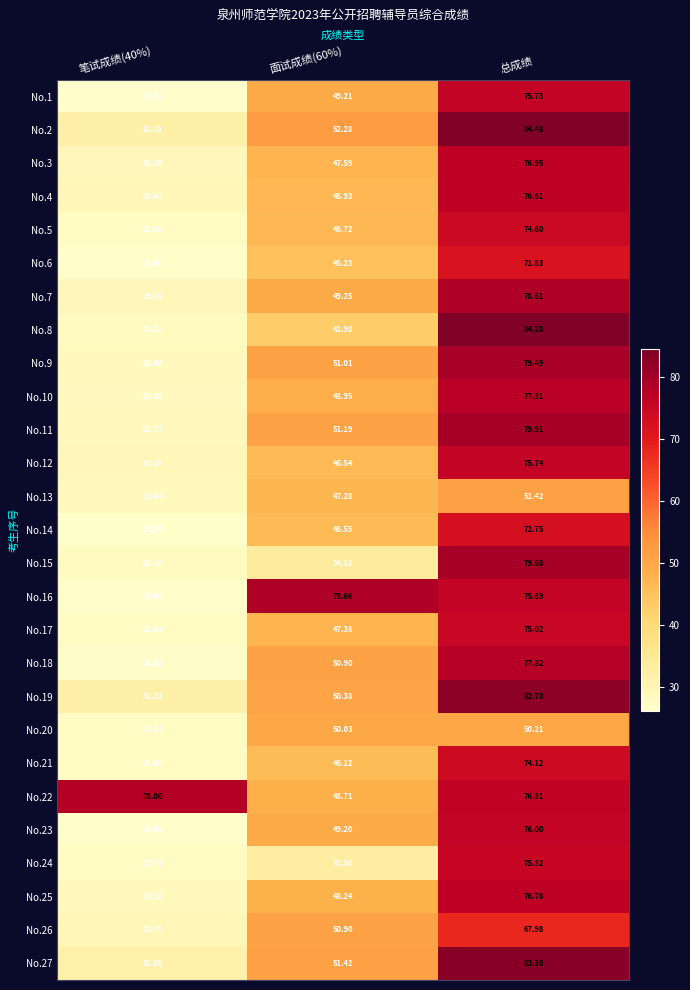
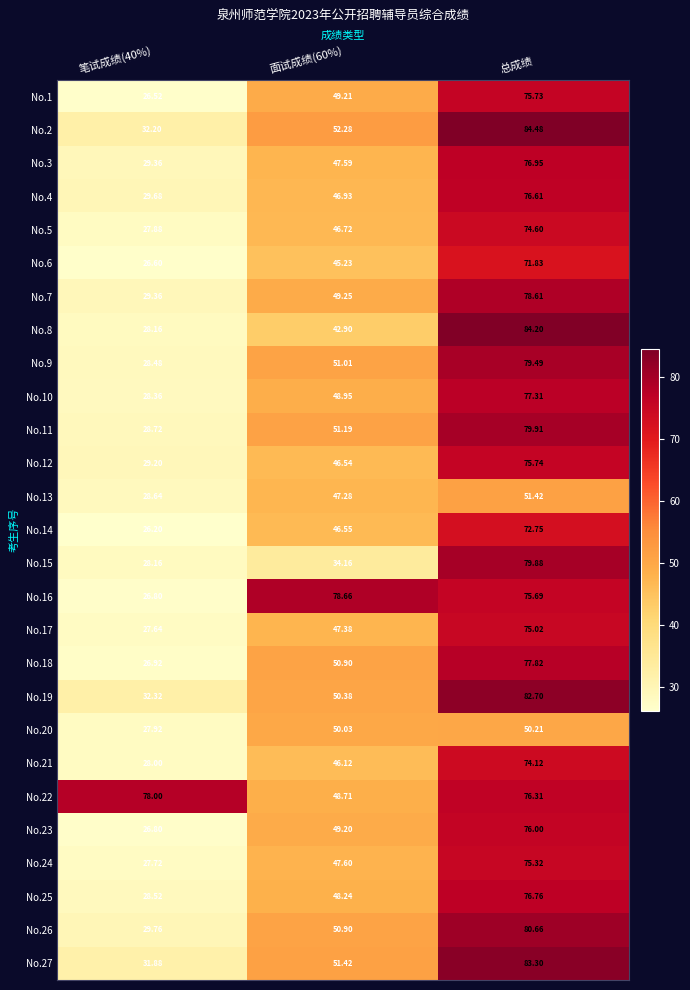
  {
    "No.1": {
      "笔试成绩(40%)": 26.52,
      "面试成绩(60%)": 49.21,
      "总成绩": 75.73
    },
    "No.2": {
      "笔试成绩(40%)": 32.20,
      "面试成绩(60%)": 52.28,
      "总成绩": 84.48
    },
    "No.3": {
      "笔试成绩(40%)": 29.36,
      "面试成绩(60%)": 47.59,
      "总成绩": 76.95
    },
    "No.4": {
      "笔试成绩(40%)": 29.68,
      "面试成绩(60%)": 46.93,
      "总成绩": 76.61
    },
    "No.5": {
      "笔试成绩(40%)": 27.88,
      "面试成绩(60%)": 46.72,
      "总成绩": 74.60
    },
    "No.6": {
      "笔试成绩(40%)": 26.60,
      "面试成绩(60%)": 45.23,
      "总成绩": 71.83
    },
    "No.7": {
      "笔试成绩(40%)": 29.36,
      "面试成绩(60%)": 49.25,
      "总成绩": 78.61
    },
    "No.8": {
      "笔试成绩(40%)": 28.16,
      "面试成绩(60%)": 42.90,
      "总成绩": 84.20
    },
    "No.9": {
      "笔试成绩(40%)": 28.48,
      "面试成绩(60%)": 51.01,
      "总成绩": 79.49
    },
    "No.10": {
      "笔试成绩(40%)": 28.36,
      "面试成绩(60%)": 48.95,
      "总成绩": 77.31
    },
    "No.11": {
      "笔试成绩(40%)": 28.72,
      "面试成绩(60%)": 51.19,
      "总成绩": 79.91
    },
    "No.12": {
      "笔试成绩(40%)": 29.20,
      "面试成绩(60%)": 46.54,
      "总成绩": 75.74
    },
    "No.13": {
      "笔试成绩(40%)": 28.64,
      "面试成绩(60%)": 47.28,
      "总成绩": 51.42
    },
    "No.14": {
      "笔试成绩(40%)": 26.20,
      "面试成绩(60%)": 46.55,
      "总成绩": 72.75
    },
    "No.15": {
      "笔试成绩(40%)": 28.16,
      "面试成绩(60%)": 34.16,
      "总成绩": 79.88
    },
    "No.16": {
      "笔试成绩(40%)": 26.80,
      "面试成绩(60%)": 78.66,
      "总成绩": 75.69
    },
    "No.17": {
      "笔试成绩(40%)": 27.64,
      "面试成绩(60%)": 47.38,
      "总成绩": 75.02
    },
    "No.18": {
      "笔试成绩(40%)": 26.92,
      "面试成绩(60%)": 50.90,
      "总成绩": 77.82
    },
    "No.19": {
      "笔试成绩(40%)": 32.32,
      "面试成绩(60%)": 50.38,
      "总成绩": 82.70
    },
    "No.20": {
      "笔试成绩(40%)": 27.92,
      "面试成绩(60%)": 50.03,
      "总成绩": 50.21
    },
    "No.21": {
      "笔试成绩(40%)": 28.00,
      "面试成绩(60%)": 46.12,
      "总成绩": 74.12
    },
    "No.22": {
      "笔试成绩(40%)": 78.00,
      "面试成绩(60%)": 48.71,
      "总成绩": 76.31
    },
    "No.23": {
      "笔试成绩(40%)": 26.80,
      "面试成绩(60%)": 49.20,
      "总成绩": 76.00
    },
    "No.24": {
      "笔试成绩(40%)": 27.72,
-     "面试成绩(60%)": 33.30,
+     "面试成绩(60%)": 47.60,
      "总成绩": 75.32
    },
    "No.25": {
      "笔试成绩(40%)": 28.52,
      "面试成绩(60%)": 48.24,
      "总成绩": 76.76
    },
    "No.26": {
      "笔试成绩(40%)": 29.76,
      "面试成绩(60%)": 50.90,
-     "总成绩": 67.98
+     "总成绩": 80.66
    },
    "No.27": {
      "笔试成绩(40%)": 31.88,
      "面试成绩(60%)": 51.42,
      "总成绩": 83.30
    }
  }
